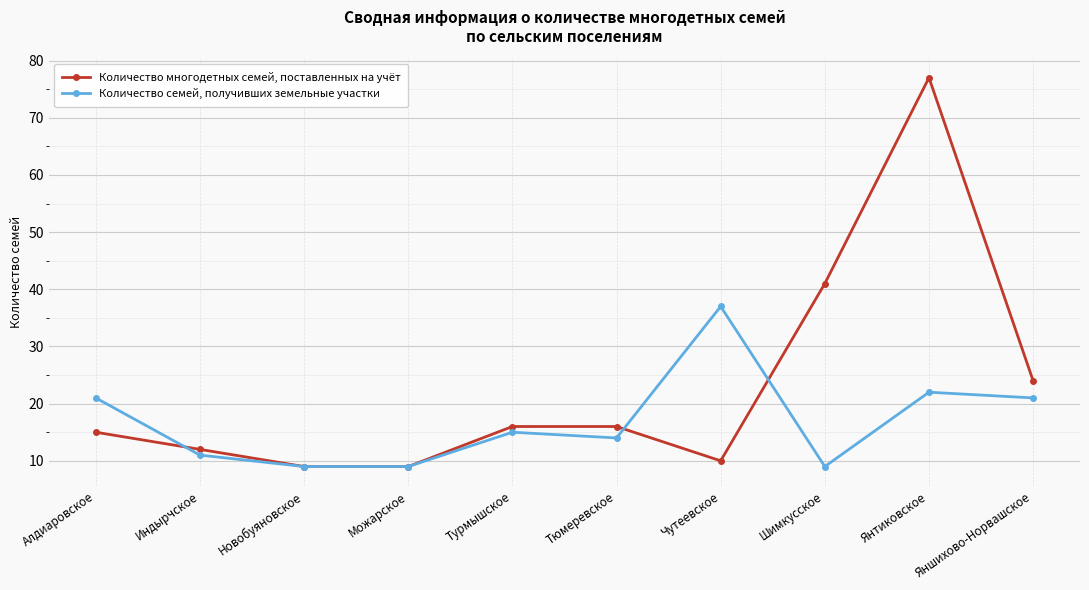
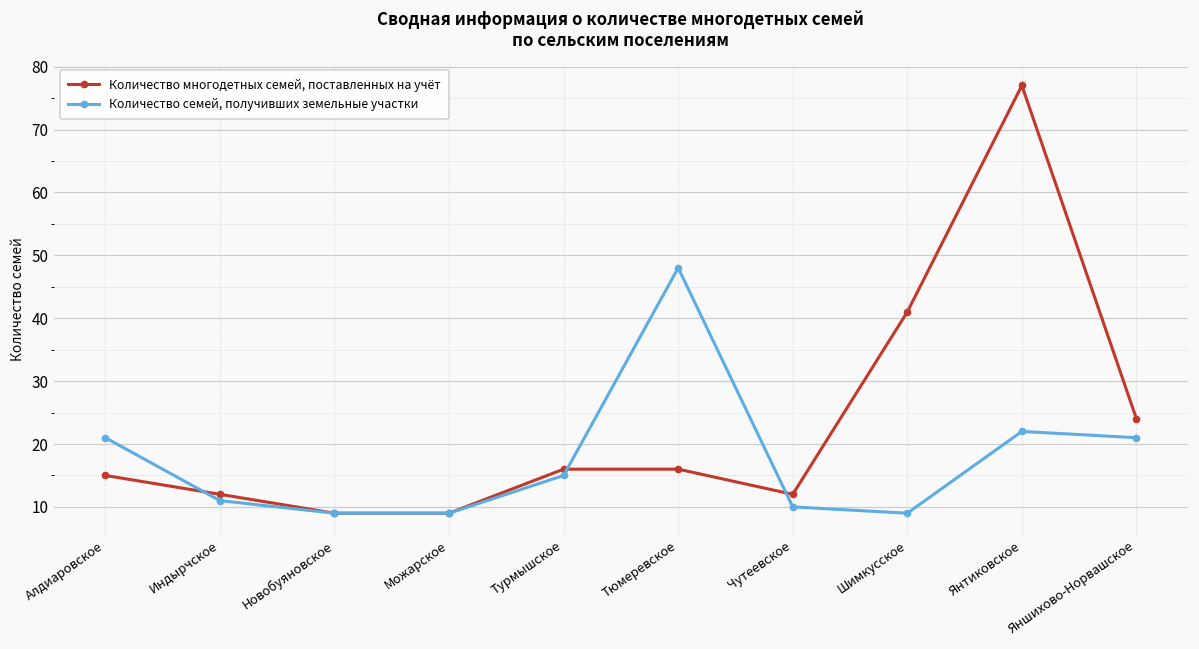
  {
    "Количество многодетных семей, поставленных на учёт": {
      "Алдиаровское": 15,
      "Индырчское": 12,
      "Турмышское": 16,
      "Тюмеревское": 16,
-     "Чутеевское": 10,
+     "Чутеевское": 12,
      "Шимкусское": 41,
      "Янтиковское": 77,
      "Яншихово-Норвашское": 24
    },
    "Количество семей, получивших земельные участки": {
      "Алдиаровское": 21,
      "Индырчское": 11,
      "Турмышское": 15,
-     "Тюмеревское": 14,
-     "Чутеевское": 37,
+     "Тюмеревское": 48,
+     "Чутеевское": 10,
      "Шимкусское": 9,
      "Янтиковское": 22,
      "Яншихово-Норвашское": 21
    }
  }
